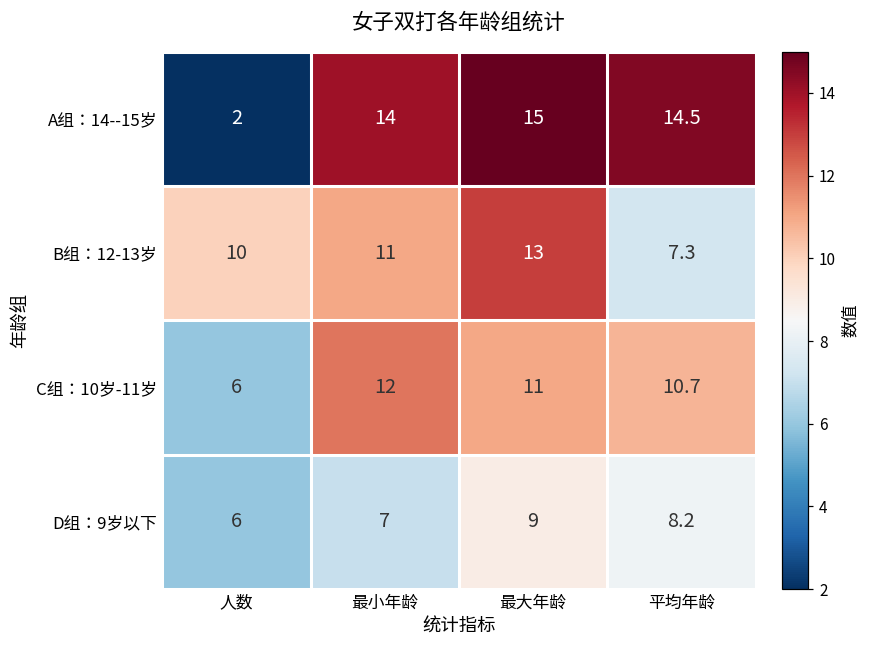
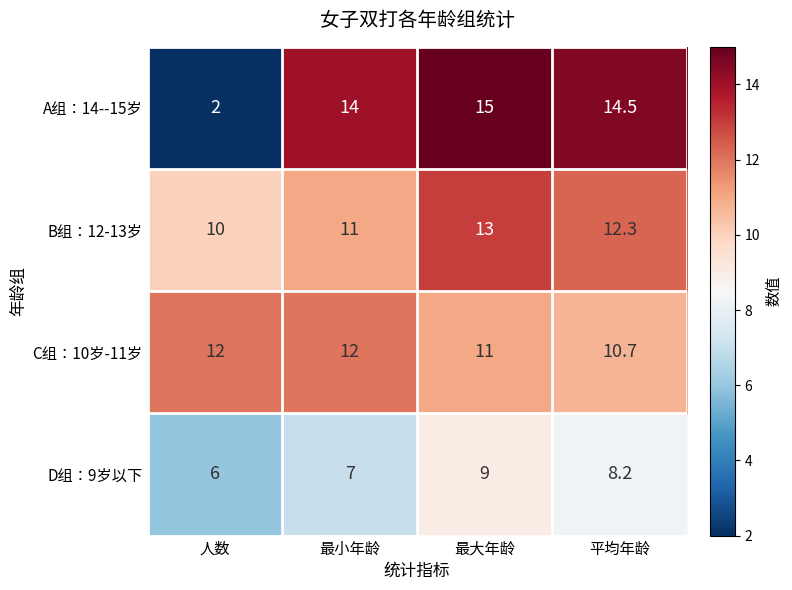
  {
    "A组：14--15岁": {
      "人数": 2,
      "最小年龄": 14,
      "最大年龄": 15,
      "平均年龄": 14.5
    },
    "B组：12-13岁": {
      "人数": 10,
      "最小年龄": 11,
      "最大年龄": 13,
-     "平均年龄": 7.3
+     "平均年龄": 12.3
    },
    "C组：10岁-11岁": {
-     "人数": 6,
+     "人数": 12,
      "最小年龄": 12,
      "最大年龄": 11,
      "平均年龄": 10.7
    },
    "D组：9岁以下": {
      "人数": 6,
      "最小年龄": 7,
      "最大年龄": 9,
      "平均年龄": 8.2
    }
  }
